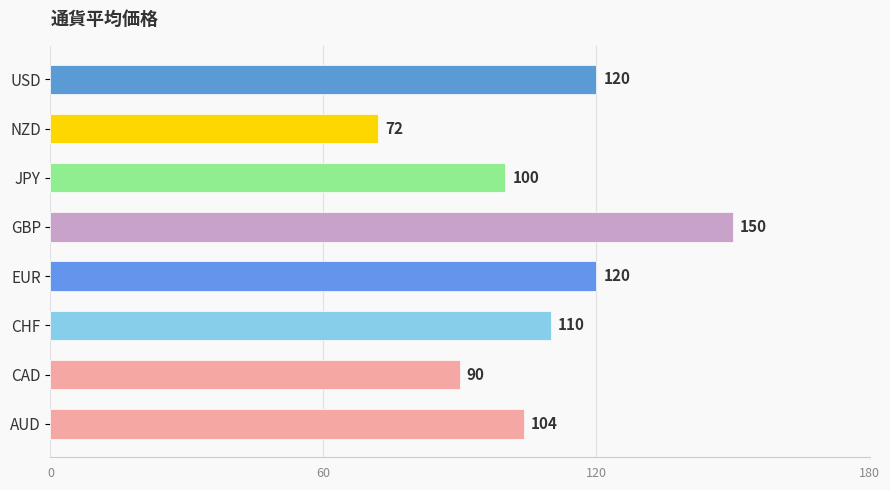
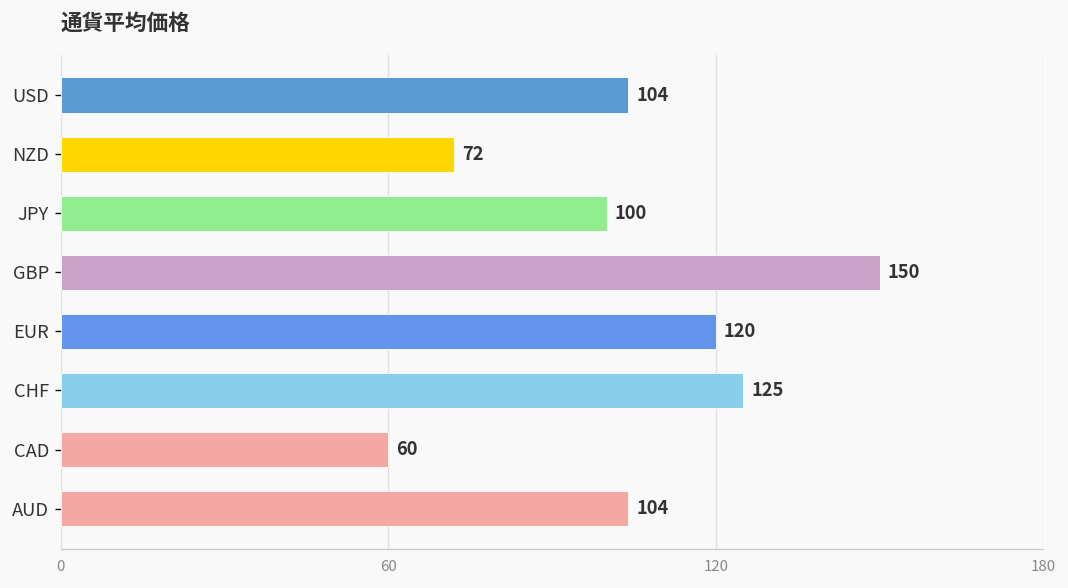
  {
-   "USD": 120,
+   "USD": 104,
    "NZD": 72,
    "JPY": 100,
    "GBP": 150,
    "EUR": 120,
-   "CHF": 110,
-   "CAD": 90,
+   "CHF": 125,
+   "CAD": 60,
    "AUD": 104
  }
